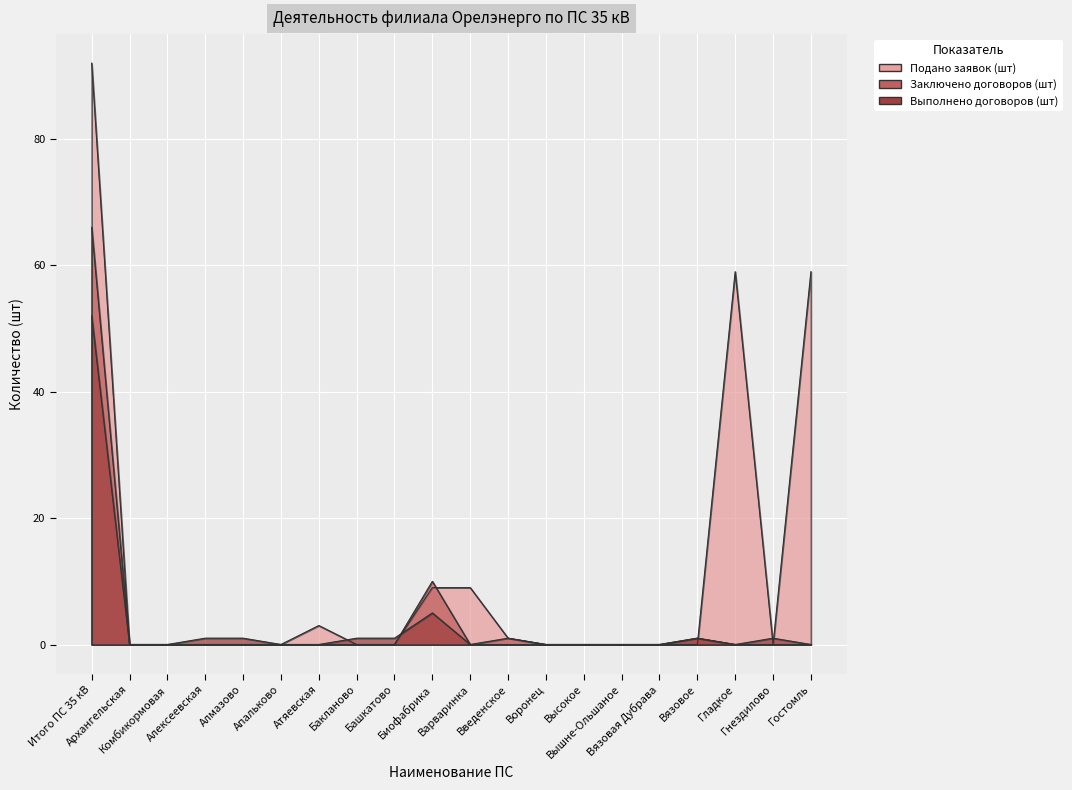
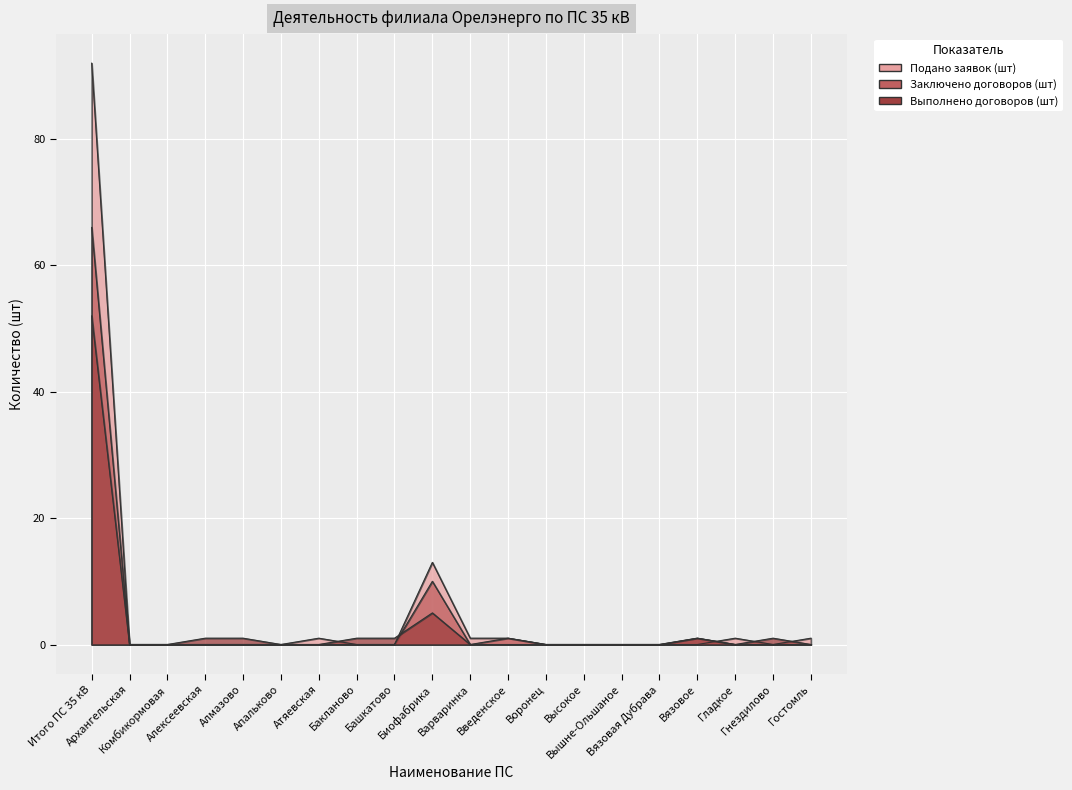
  {
    "Подано заявок (шт)": {
      "Итого ПС 35 кВ": 92,
-     "Атяевская": 3,
-     "Биофабрика": 9,
-     "Варваринка": 9,
+     "Атяевская": 1,
+     "Биофабрика": 13,
+     "Варваринка": 1,
      "Вязовое": 0,
-     "Гладкое": 59,
-     "Гостомль": 59
+     "Гладкое": 1,
+     "Гостомль": 1
    }
  }
